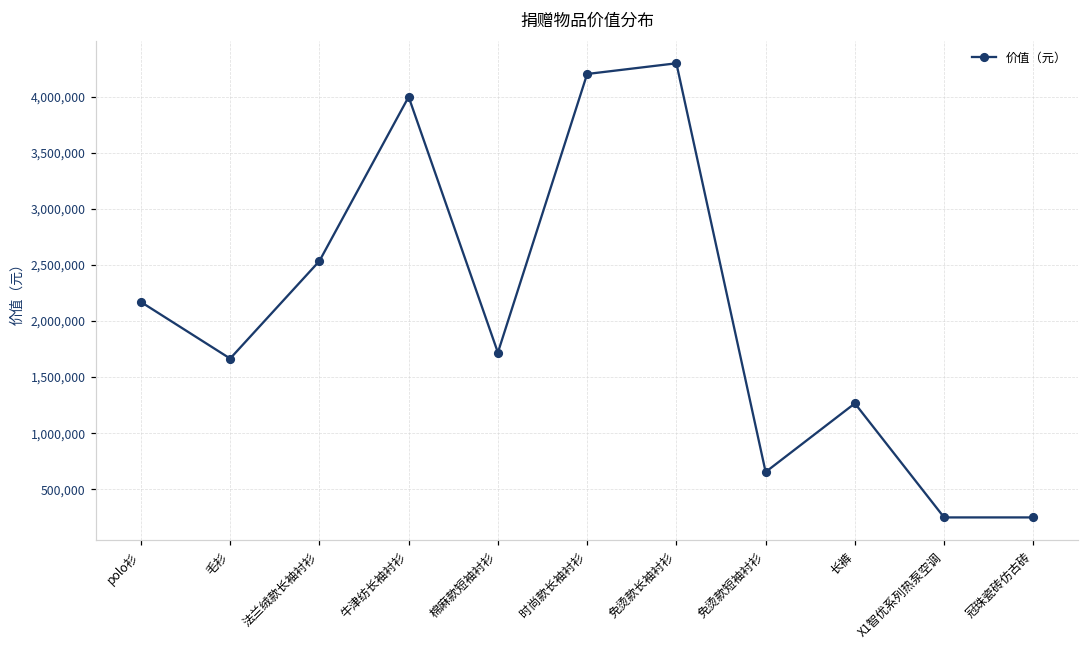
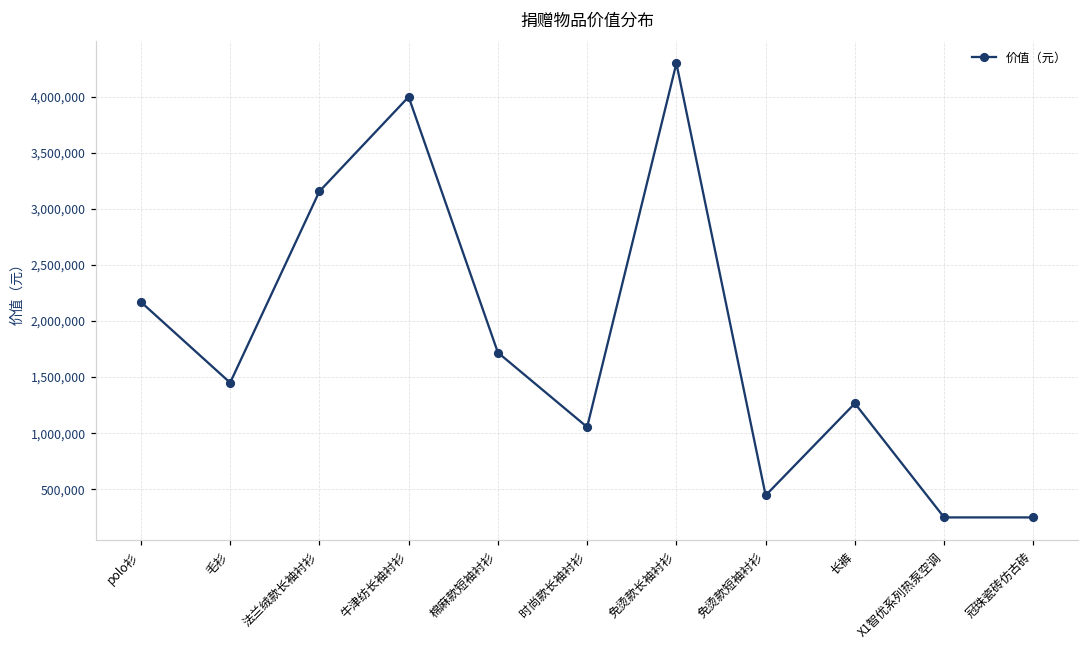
  {
    "polo衫": "2,170,000",
-   "毛衫": "1,670,000",
-   "法兰绒款长袖衬衫": "2,530,000",
+   "毛衫": "1,450,000",
+   "法兰绒款长袖衬衫": "3,150,000",
    "牛津纺长袖衬衫": "4,000,000",
    "棉麻款短袖衬衫": "1,720,000",
-   "时尚款长袖衬衫": "4,200,000",
+   "时尚款长袖衬衫": "1,060,000",
    "免烫款长袖衬衫": "4,300,000",
-   "免烫款短袖衬衫": "650,000",
+   "免烫款短袖衬衫": "450,000",
    "长裤": "1,270,000",
    "X1智优系列热泵空调": "250,000",
    "冠珠瓷砖仿古砖": "250,000"
  }
